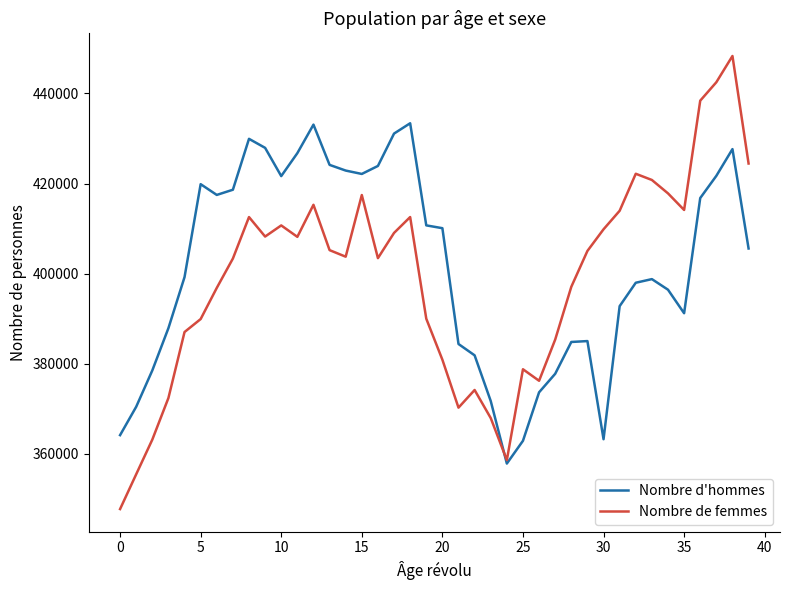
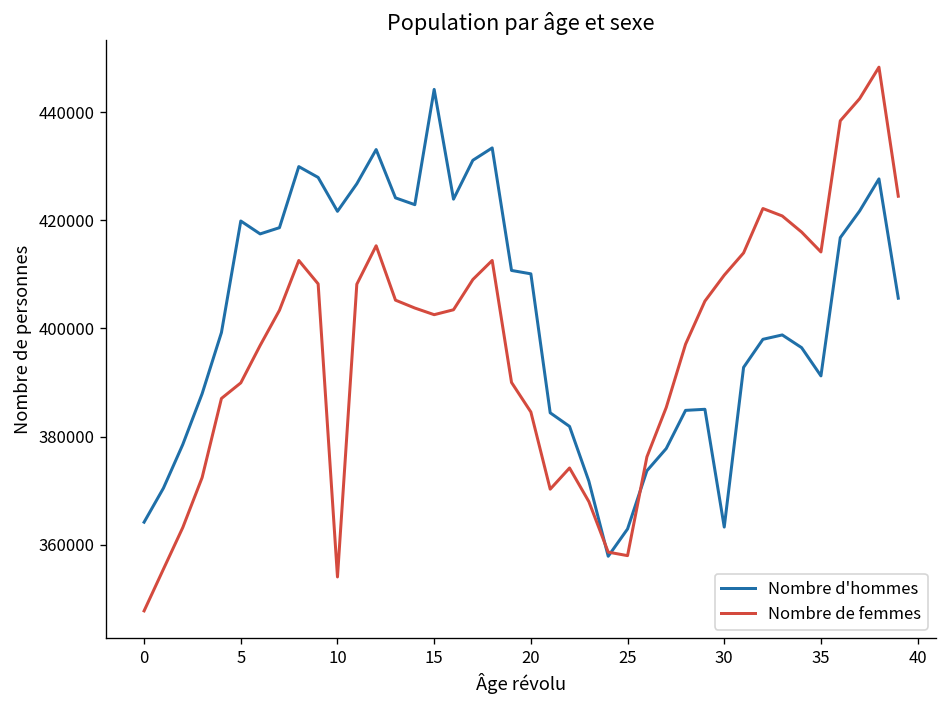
  {
    "Nombre d'hommes": {
      "0": 364000,
      "5": 420000,
      "10": 422000,
-     "15": 422000,
+     "15": 444000,
      "20": 410000,
      "25": 363000,
      "30": 363000,
      "35": 391000
    },
    "Nombre de femmes": {
      "0": 348000,
      "5": 390000,
-     "10": 411000,
-     "15": 417000,
-     "20": 381000,
-     "25": 379000,
+     "10": 354000,
+     "15": 403000,
+     "20": 385000,
+     "25": 358000,
      "30": 410000,
      "35": 414000
    }
  }
